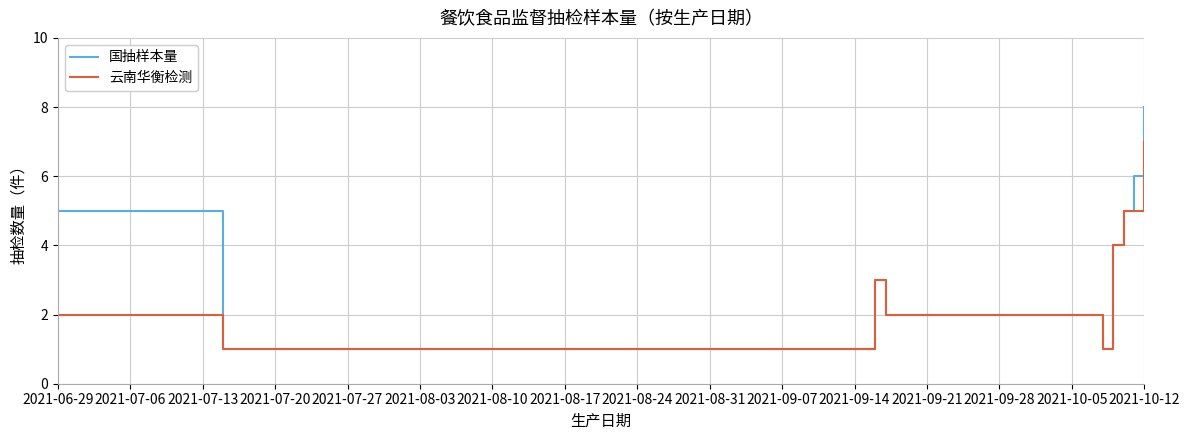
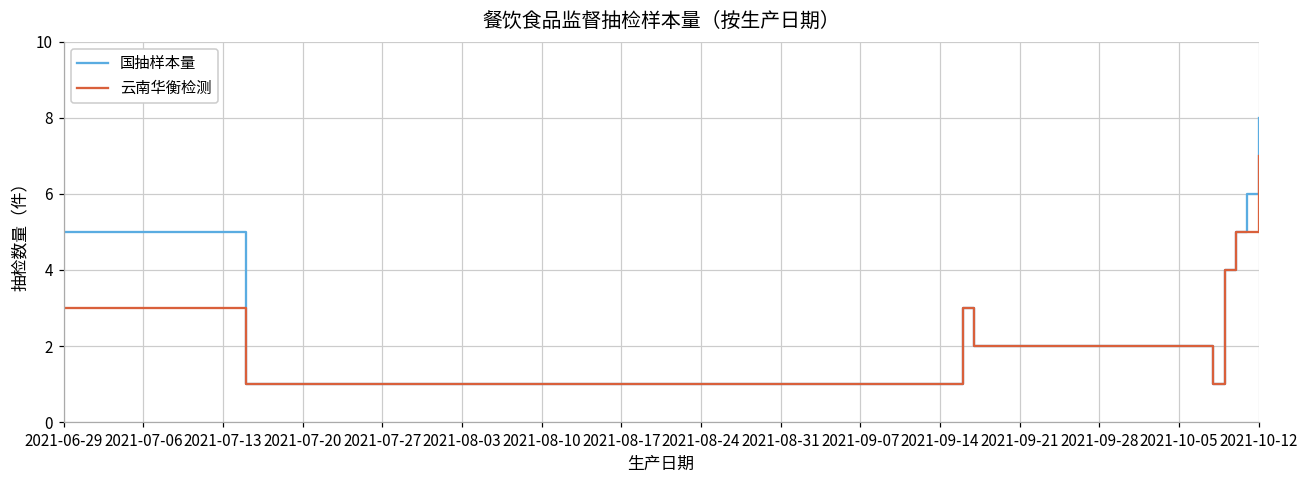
  {
    "国抽样本量": {
      "2021-06-29": 5,
      "2021-10-12": 8
    },
    "云南华衡检测": {
-     "2021-06-29": 2,
+     "2021-06-29": 3,
      "2021-10-12": 7
    }
  }
